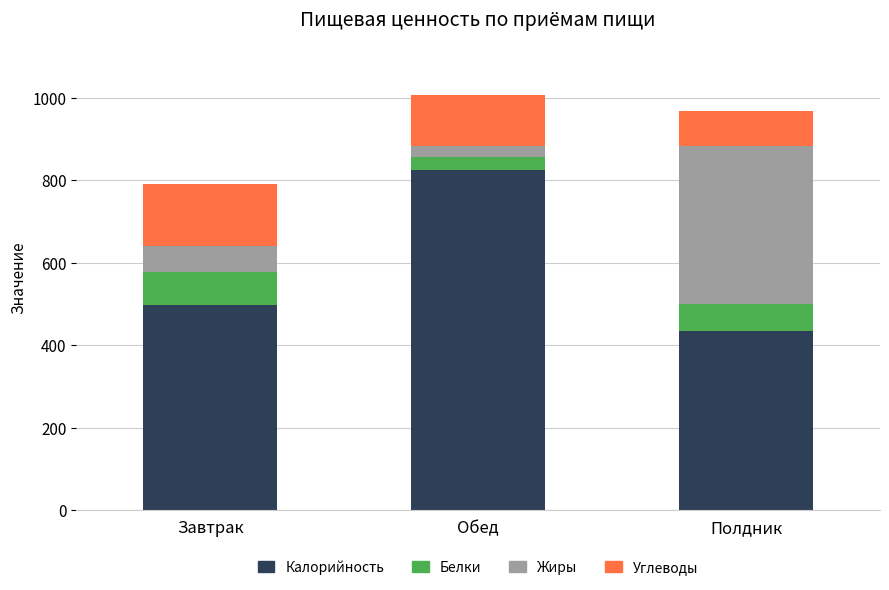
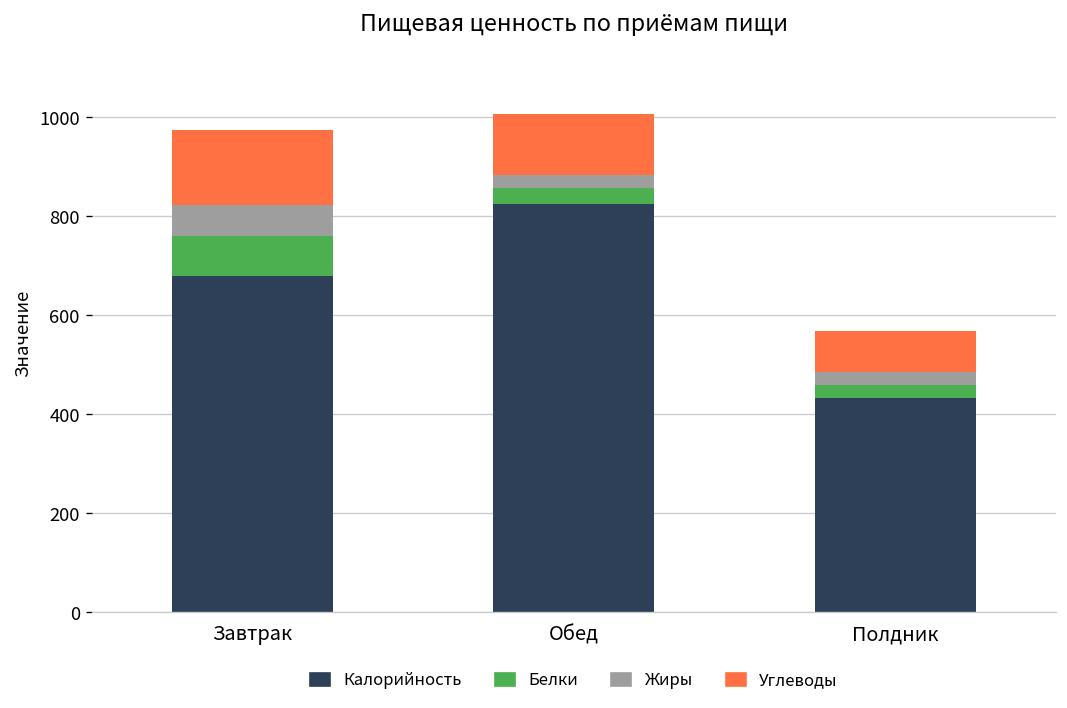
  {
    "Калорийность": {
-     "Завтрак": 500,
+     "Завтрак": 680,
      "Обед": 830,
      "Полдник": 430
    },
    "Белки": {
      "Завтрак": 80,
      "Обед": 30,
-     "Полдник": 70
+     "Полдник": 30
    },
    "Жиры": {
      "Завтрак": 60,
      "Обед": 30,
-     "Полдник": 380
+     "Полдник": 30
    },
    "Углеводы": {
      "Завтрак": 150,
      "Обед": 120,
      "Полдник": 80
    }
  }
